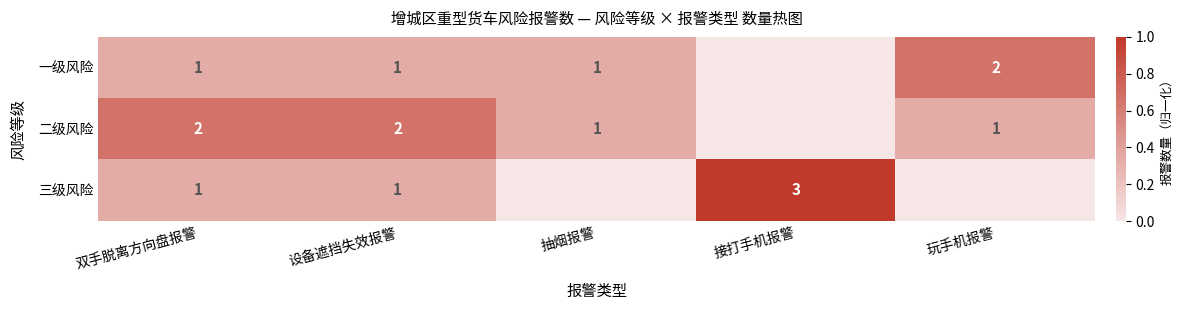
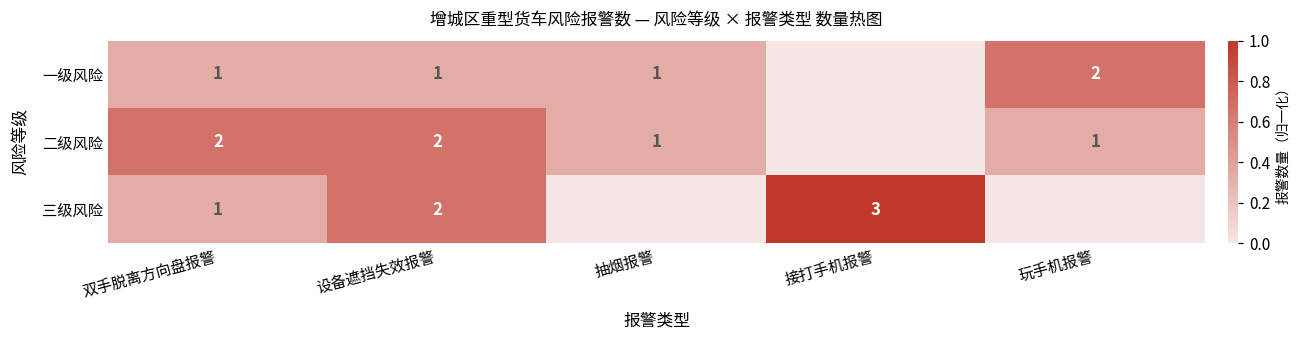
  {
    "一级风险": {
      "双手脱离方向盘报警": 1,
      "设备遮挡失效报警": 1,
      "抽烟报警": 1,
      "玩手机报警": 2
    },
    "二级风险": {
      "双手脱离方向盘报警": 2,
      "设备遮挡失效报警": 2,
      "抽烟报警": 1,
      "玩手机报警": 1
    },
    "三级风险": {
      "双手脱离方向盘报警": 1,
-     "设备遮挡失效报警": 1,
+     "设备遮挡失效报警": 2,
      "接打手机报警": 3
    }
  }
